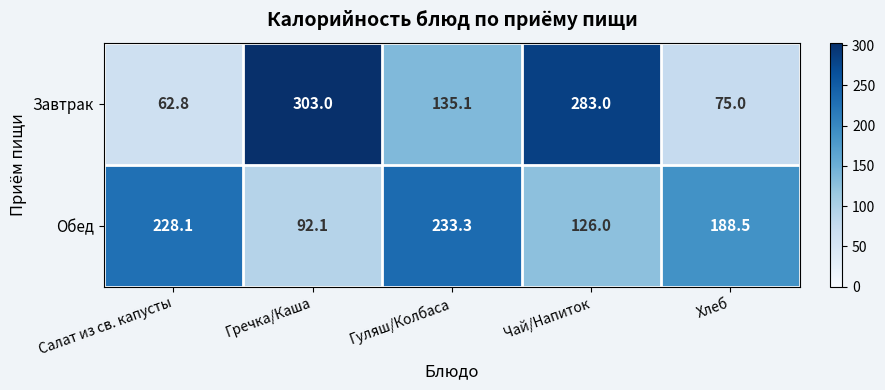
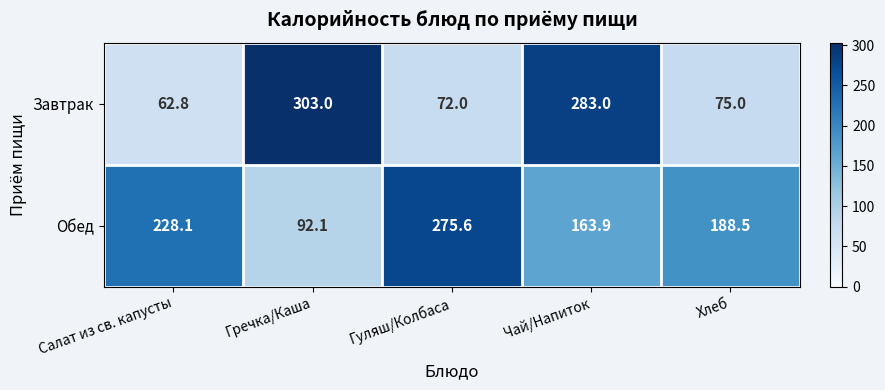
  {
    "Завтрак": {
      "Салат из св. капусты": 62.8,
      "Гречка/Каша": 303.0,
-     "Гуляш/Колбаса": 135.1,
+     "Гуляш/Колбаса": 72.0,
      "Чай/Напиток": 283.0,
      "Хлеб": 75.0
    },
    "Обед": {
      "Салат из св. капусты": 228.1,
      "Гречка/Каша": 92.1,
-     "Гуляш/Колбаса": 233.3,
-     "Чай/Напиток": 126.0,
+     "Гуляш/Колбаса": 275.6,
+     "Чай/Напиток": 163.9,
      "Хлеб": 188.5
    }
  }
